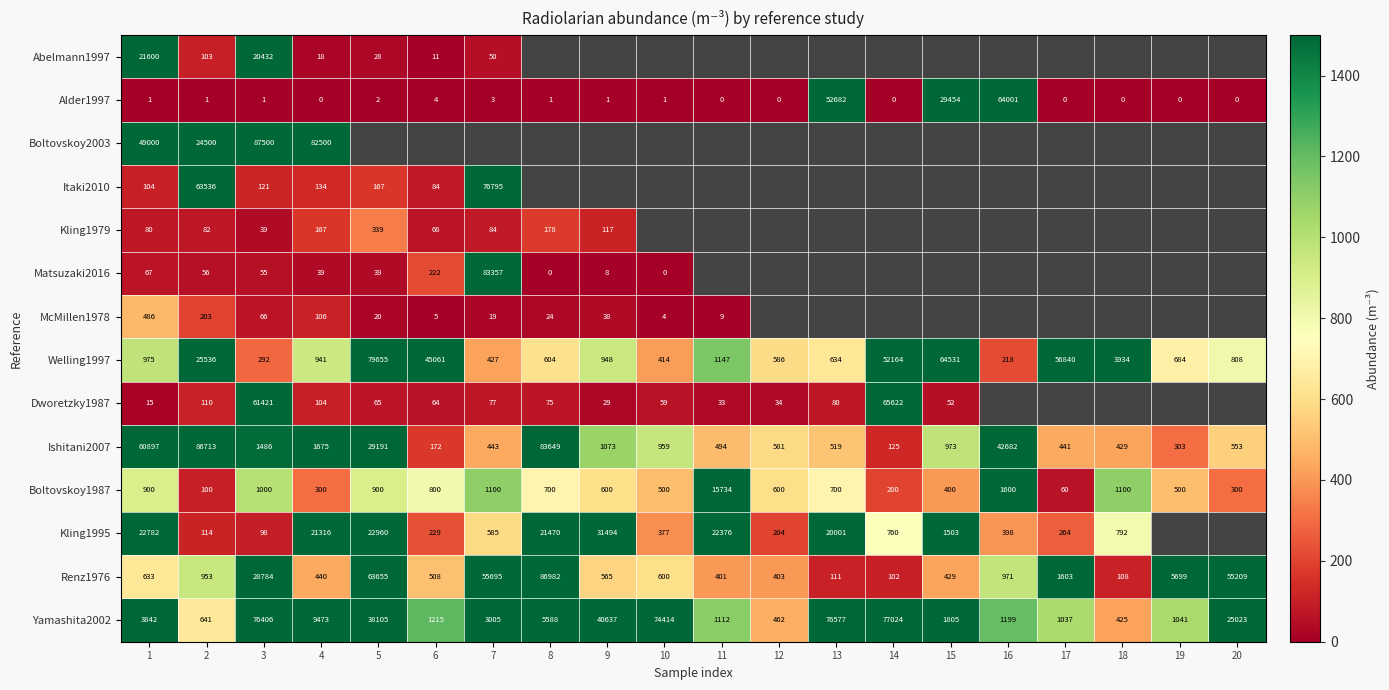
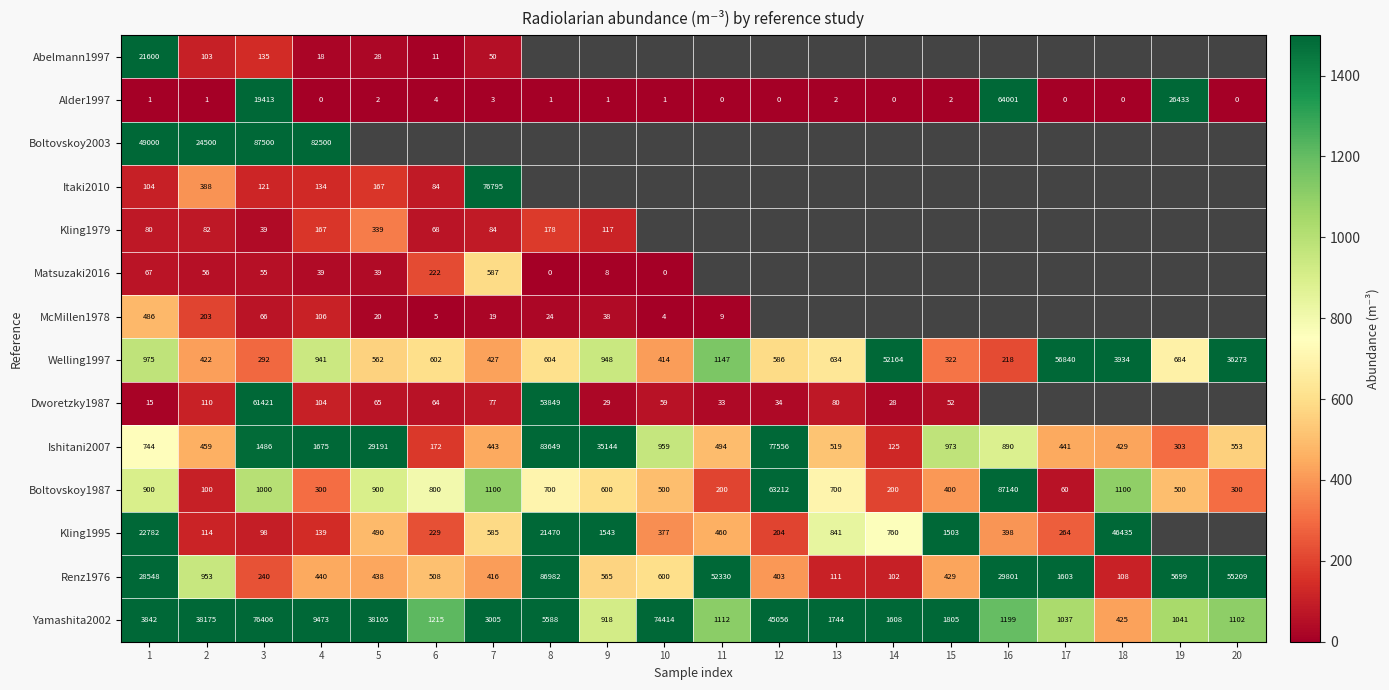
  {
    "Abelmann1997": {
      "1": 21600,
      "2": 103,
-     "3": 20432,
+     "3": 135,
      "4": 18,
      "5": 28,
      "6": 11,
      "7": 50
    },
    "Alder1997": {
      "1": 1,
      "2": 1,
-     "3": 1,
+     "3": 19413,
      "4": 0,
      "5": 2,
      "6": 4,
      "7": 3,
      "8": 1,
      "9": 1,
      "10": 1,
      "11": 0,
      "12": 0,
-     "13": 52682,
+     "13": 2,
      "14": 0,
-     "15": 29454,
+     "15": 2,
      "16": 64001,
      "17": 0,
      "18": 0,
-     "19": 0,
+     "19": 26433,
      "20": 0
    },
    "Itaki2010": {
      "1": 104,
-     "2": 63536,
+     "2": 388,
      "3": 121,
      "4": 134,
      "5": 167,
      "6": 84,
      "7": 76795
    },
    "Matsuzaki2016": {
      "1": 67,
      "2": 56,
      "3": 55,
      "4": 39,
      "5": 39,
      "6": 222,
-     "7": 83357,
+     "7": 587,
      "8": 0,
      "9": 8,
      "10": 0
    },
    "Welling1997": {
      "1": 975,
-     "2": 25536,
+     "2": 422,
      "3": 292,
      "4": 941,
-     "5": 79655,
-     "6": 45061,
+     "5": 562,
+     "6": 602,
      "7": 427,
      "8": 604,
      "9": 948,
      "10": 414,
      "11": 1147,
      "12": 586,
      "13": 634,
      "14": 52164,
-     "15": 64531,
+     "15": 322,
      "16": 218,
      "17": 56840,
      "18": 3934,
      "19": 684,
-     "20": 808
+     "20": 36273
    },
    "Dworetzky1987": {
      "1": 15,
      "2": 110,
      "3": 61421,
      "4": 104,
      "5": 65,
      "6": 64,
      "7": 77,
-     "8": 75,
+     "8": 53849,
      "9": 29,
      "10": 59,
      "11": 33,
      "12": 34,
      "13": 80,
-     "14": 65622,
+     "14": 28,
      "15": 52
    },
    "Ishitani2007": {
-     "1": 60897,
-     "2": 86713,
+     "1": 744,
+     "2": 459,
      "3": 1486,
      "4": 1675,
      "5": 29191,
      "6": 172,
      "7": 443,
      "8": 83649,
-     "9": 1073,
+     "9": 35144,
      "10": 959,
      "11": 494,
-     "12": 581,
+     "12": 77556,
      "13": 519,
      "14": 125,
      "15": 973,
-     "16": 42682,
+     "16": 890,
      "17": 441,
      "18": 429,
      "19": 303,
      "20": 553
    },
    "Boltovskoy1987": {
      "1": 900,
      "2": 100,
      "3": 1000,
      "4": 300,
      "5": 900,
      "6": 800,
      "7": 1100,
      "8": 700,
      "9": 600,
      "10": 500,
-     "11": 15734,
-     "12": 600,
+     "11": 200,
+     "12": 63212,
      "13": 700,
      "14": 200,
      "15": 400,
-     "16": 1600,
+     "16": 87140,
      "17": 60,
      "18": 1100,
      "19": 500,
      "20": 300
    },
    "Kling1995": {
      "1": 22782,
      "2": 114,
      "3": 98,
-     "4": 21316,
-     "5": 22960,
+     "4": 139,
+     "5": 490,
      "6": 229,
      "7": 585,
      "8": 21470,
-     "9": 31494,
+     "9": 1543,
      "10": 377,
-     "11": 22376,
+     "11": 460,
      "12": 204,
-     "13": 20001,
+     "13": 841,
      "14": 760,
      "15": 1503,
      "16": 398,
      "17": 264,
-     "18": 792
+     "18": 46435
    },
    "Renz1976": {
-     "1": 633,
+     "1": 28548,
      "2": 953,
-     "3": 28784,
+     "3": 240,
      "4": 440,
-     "5": 63655,
+     "5": 438,
      "6": 508,
-     "7": 55695,
+     "7": 416,
      "8": 86982,
      "9": 565,
      "10": 600,
-     "11": 401,
+     "11": 52330,
      "12": 403,
      "13": 111,
      "14": 102,
      "15": 429,
-     "16": 971,
+     "16": 29801,
      "17": 1603,
      "18": 108,
      "19": 5699,
      "20": 55209
    },
    "Yamashita2002": {
      "1": 3842,
-     "2": 641,
+     "2": 38175,
      "3": 76406,
      "4": 9473,
      "5": 38105,
      "6": 1215,
      "7": 3005,
      "8": 5588,
-     "9": 40637,
+     "9": 918,
      "10": 74414,
      "11": 1112,
-     "12": 462,
-     "13": 76577,
-     "14": 77024,
+     "12": 45056,
+     "13": 1744,
+     "14": 1608,
      "15": 1805,
      "16": 1199,
      "17": 1037,
      "18": 425,
      "19": 1041,
-     "20": 25023
+     "20": 1102
    }
  }
